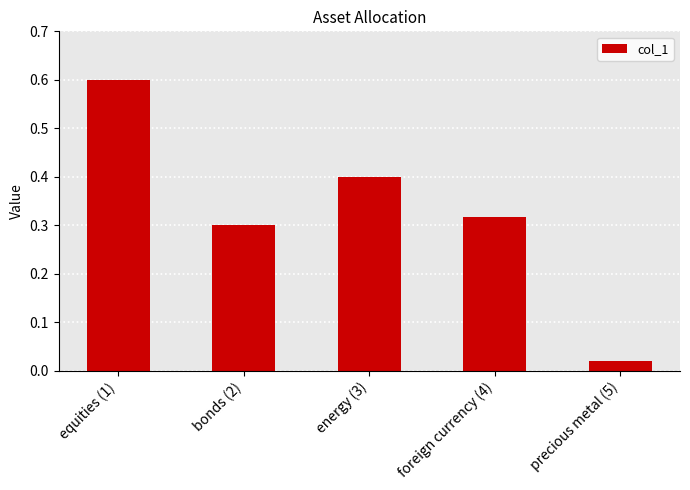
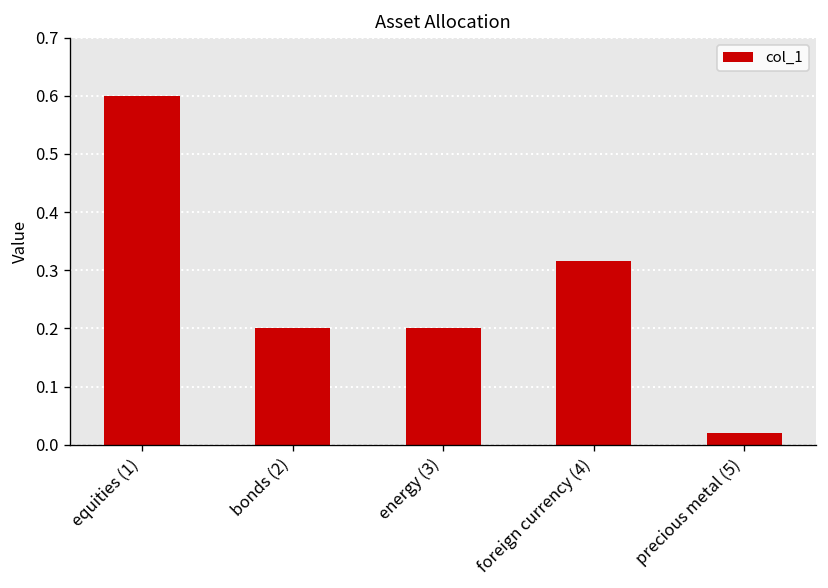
  {
    "equities (1)": 0.6,
-   "bonds (2)": 0.3,
-   "energy (3)": 0.4,
+   "bonds (2)": 0.2,
+   "energy (3)": 0.2,
    "foreign currency (4)": 0.32,
    "precious metal (5)": 0.02
  }
